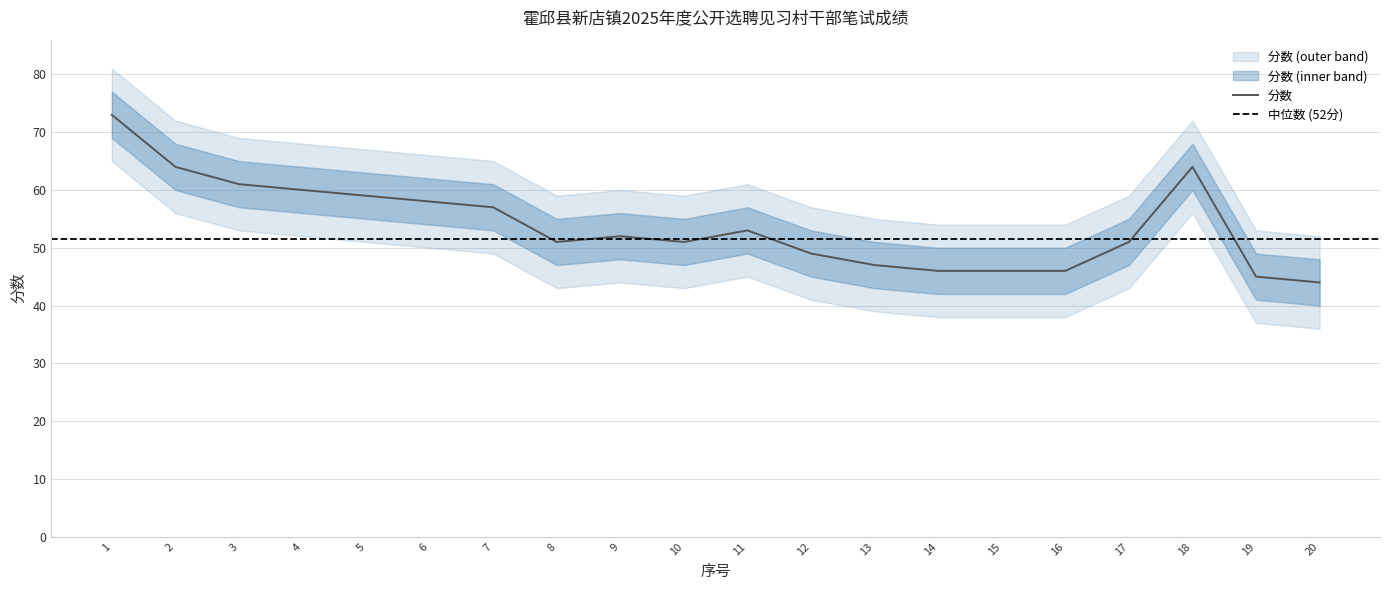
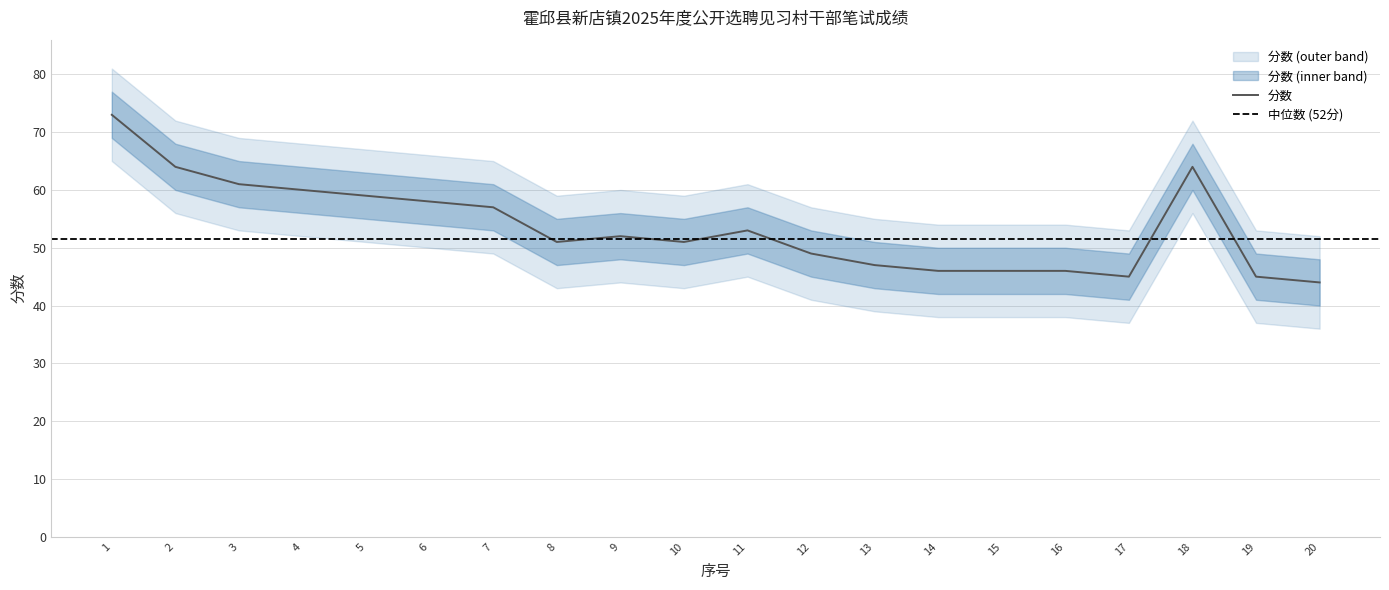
  {
    "分数": {
      "1": 73,
      "2": 64,
      "3": 61,
      "4": 60,
      "5": 59,
      "6": 58,
      "7": 57,
      "8": 51,
      "9": 52,
      "10": 51,
      "11": 53,
      "12": 49,
      "13": 47,
      "14": 46,
      "15": 46,
      "16": 46,
-     "17": 51,
+     "17": 45,
      "18": 64,
      "19": 45,
      "20": 44
    }
  }
